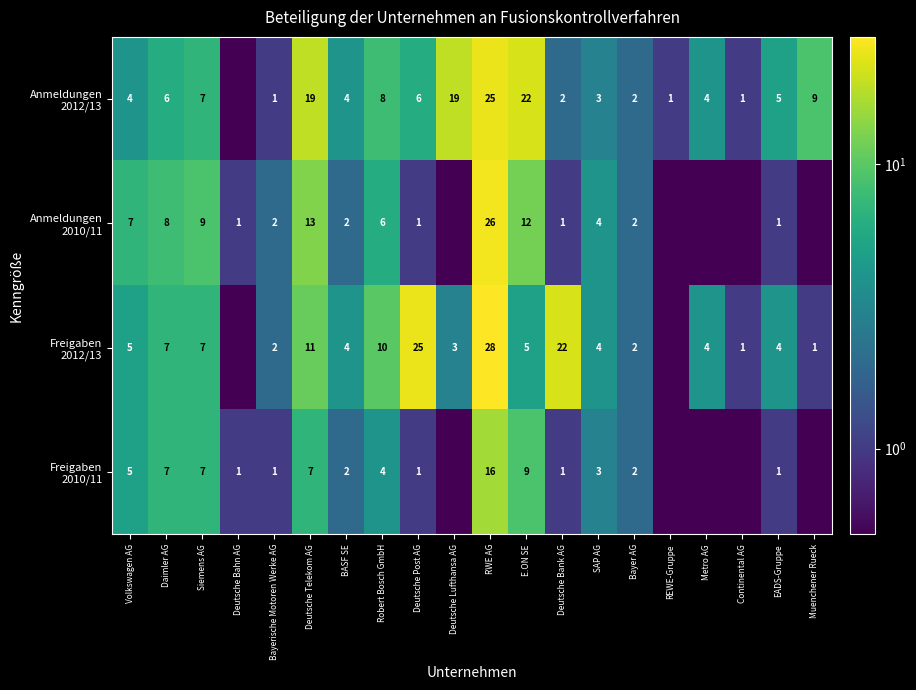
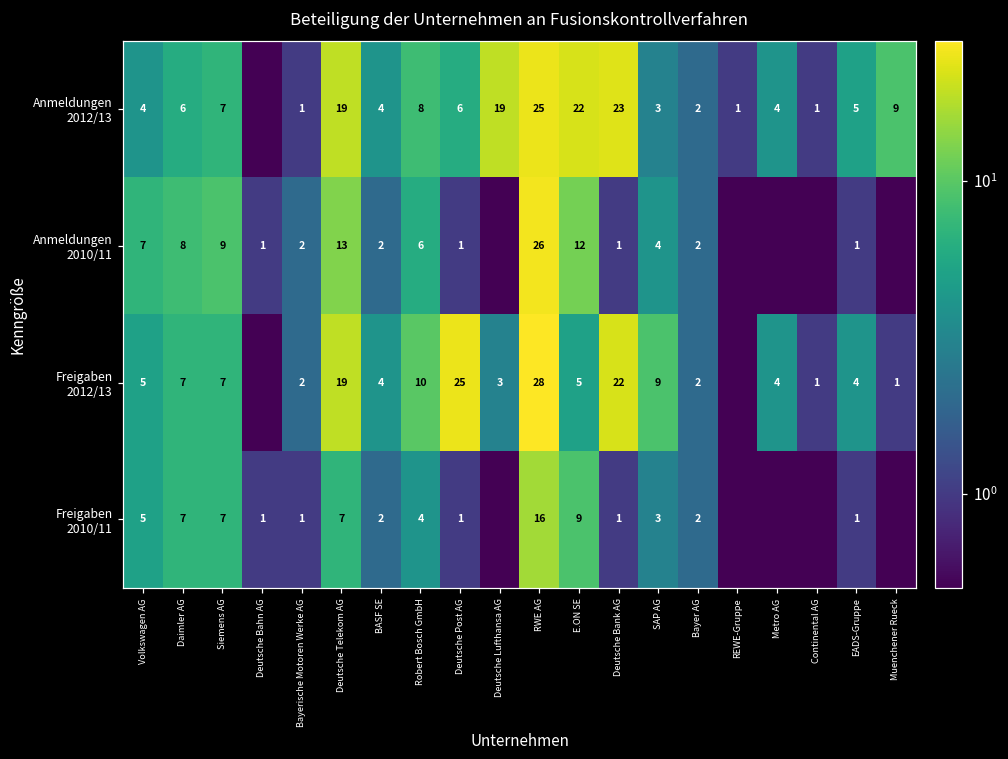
  {
    "Anmeldungen 2012/13": {
      "Volkswagen AG": 4,
      "Daimler AG": 6,
      "Siemens AG": 7,
      "Bayerische Motoren Werke AG": 1,
      "Deutsche Telekom AG": 19,
      "BASF SE": 4,
      "Robert Bosch GmbH": 8,
      "Deutsche Post AG": 6,
      "Deutsche Lufthansa AG": 19,
      "RWE AG": 25,
      "E.ON SE": 22,
-     "Deutsche Bank AG": 2,
+     "Deutsche Bank AG": 23,
      "SAP AG": 3,
      "Bayer AG": 2,
      "REWE-Gruppe": 1,
      "Metro AG": 4,
      "Continental AG": 1,
      "EADS-Gruppe": 5,
      "Muenchener Rueck": 9
    },
    "Anmeldungen 2010/11": {
      "Volkswagen AG": 7,
      "Daimler AG": 8,
      "Siemens AG": 9,
      "Deutsche Bahn AG": 1,
      "Bayerische Motoren Werke AG": 2,
      "Deutsche Telekom AG": 13,
      "BASF SE": 2,
      "Robert Bosch GmbH": 6,
      "Deutsche Post AG": 1,
      "RWE AG": 26,
      "E.ON SE": 12,
      "Deutsche Bank AG": 1,
      "SAP AG": 4,
      "Bayer AG": 2,
      "EADS-Gruppe": 1
    },
    "Freigaben 2012/13": {
      "Volkswagen AG": 5,
      "Daimler AG": 7,
      "Siemens AG": 7,
      "Bayerische Motoren Werke AG": 2,
-     "Deutsche Telekom AG": 11,
+     "Deutsche Telekom AG": 19,
      "BASF SE": 4,
      "Robert Bosch GmbH": 10,
      "Deutsche Post AG": 25,
      "Deutsche Lufthansa AG": 3,
      "RWE AG": 28,
      "E.ON SE": 5,
      "Deutsche Bank AG": 22,
-     "SAP AG": 4,
+     "SAP AG": 9,
      "Bayer AG": 2,
      "Metro AG": 4,
      "Continental AG": 1,
      "EADS-Gruppe": 4,
      "Muenchener Rueck": 1
    },
    "Freigaben 2010/11": {
      "Volkswagen AG": 5,
      "Daimler AG": 7,
      "Siemens AG": 7,
      "Deutsche Bahn AG": 1,
      "Bayerische Motoren Werke AG": 1,
      "Deutsche Telekom AG": 7,
      "BASF SE": 2,
      "Robert Bosch GmbH": 4,
      "Deutsche Post AG": 1,
      "RWE AG": 16,
      "E.ON SE": 9,
      "Deutsche Bank AG": 1,
      "SAP AG": 3,
      "Bayer AG": 2,
      "EADS-Gruppe": 1
    }
  }
